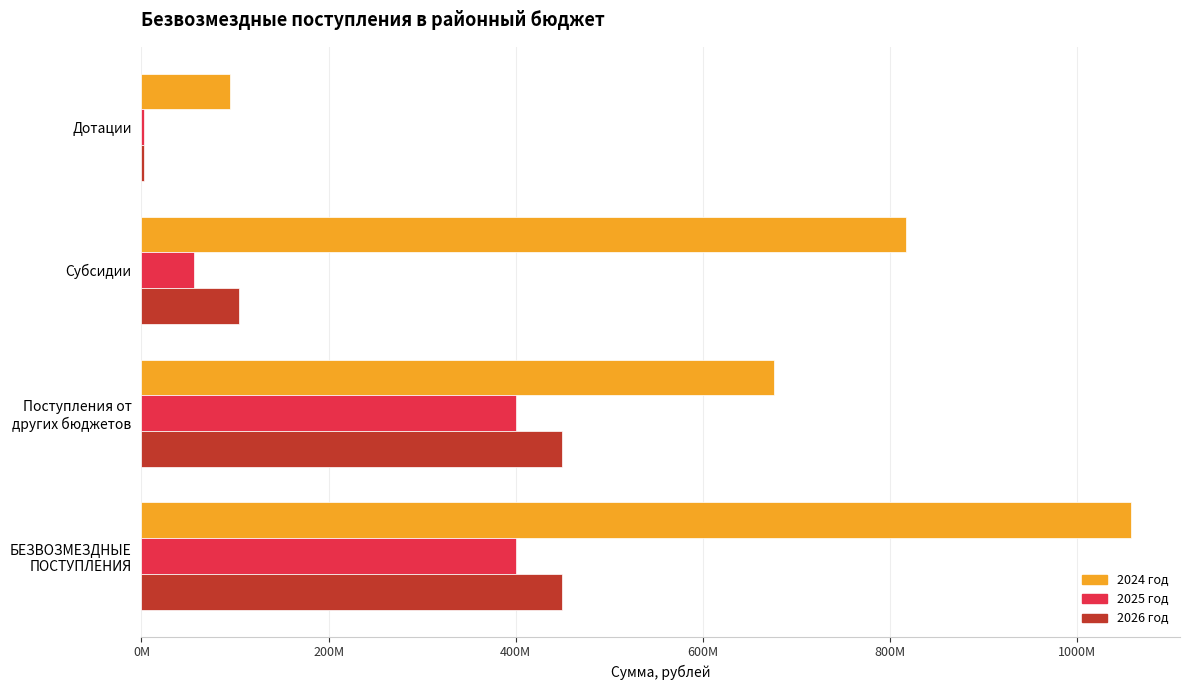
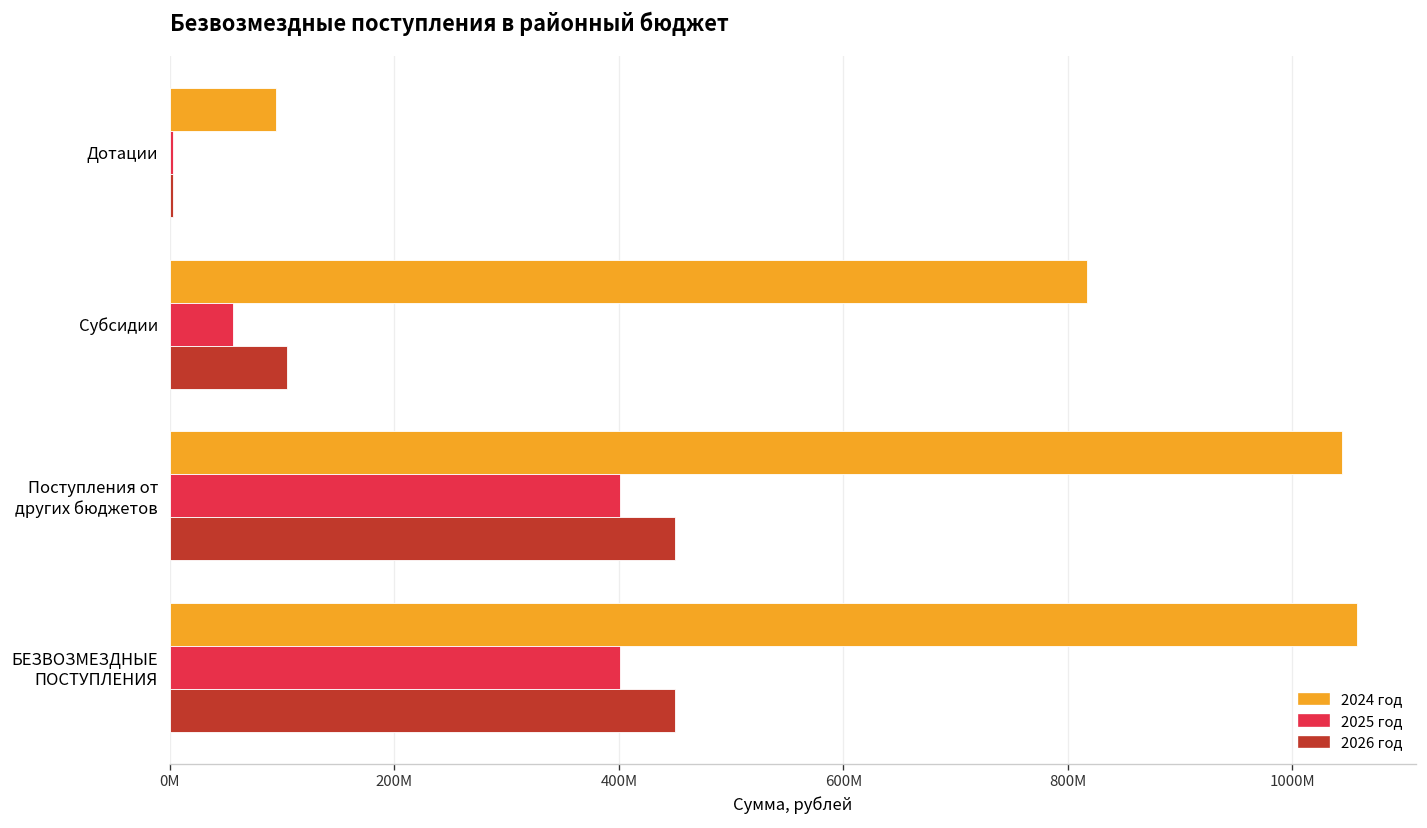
  {
    "2024 год": {
      "Дотации": 90000000,
      "Субсидии": 820000000,
-     "Поступления от других бюджетов": 680000000,
+     "Поступления от других бюджетов": 1040000000,
      "БЕЗВОЗМЕЗДНЫЕ ПОСТУПЛЕНИЯ": 1060000000
    }
  }
